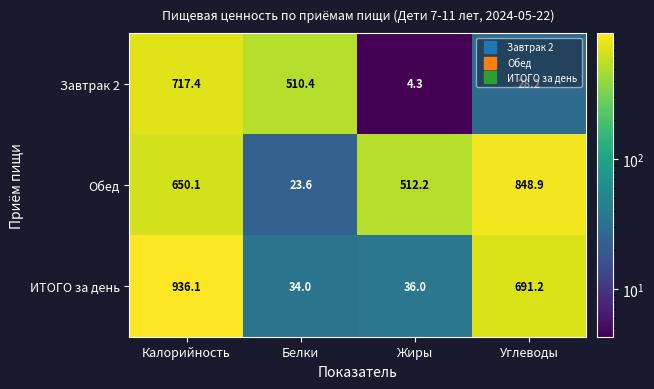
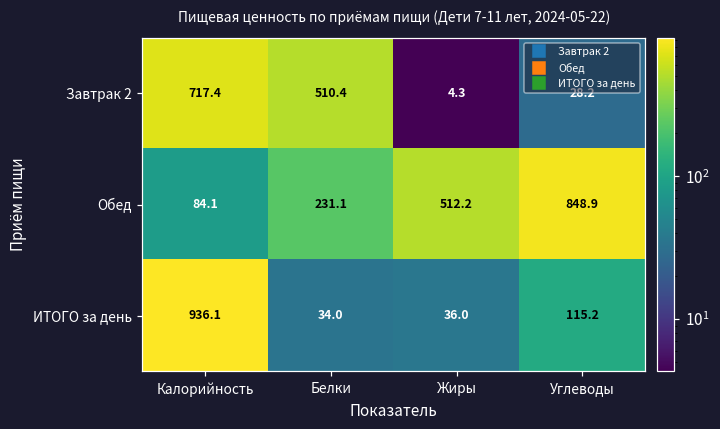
  {
    "Завтрак 2": {
      "Калорийность": 717.4,
      "Белки": 510.4,
      "Жиры": 4.3
    },
    "Обед": {
-     "Калорийность": 650.1,
-     "Белки": 23.6,
+     "Калорийность": 84.1,
+     "Белки": 231.1,
      "Жиры": 512.2,
      "Углеводы": 848.9
    },
    "ИТОГО за день": {
      "Калорийность": 936.1,
      "Белки": 34.0,
      "Жиры": 36.0,
-     "Углеводы": 691.2
+     "Углеводы": 115.2
    }
  }
